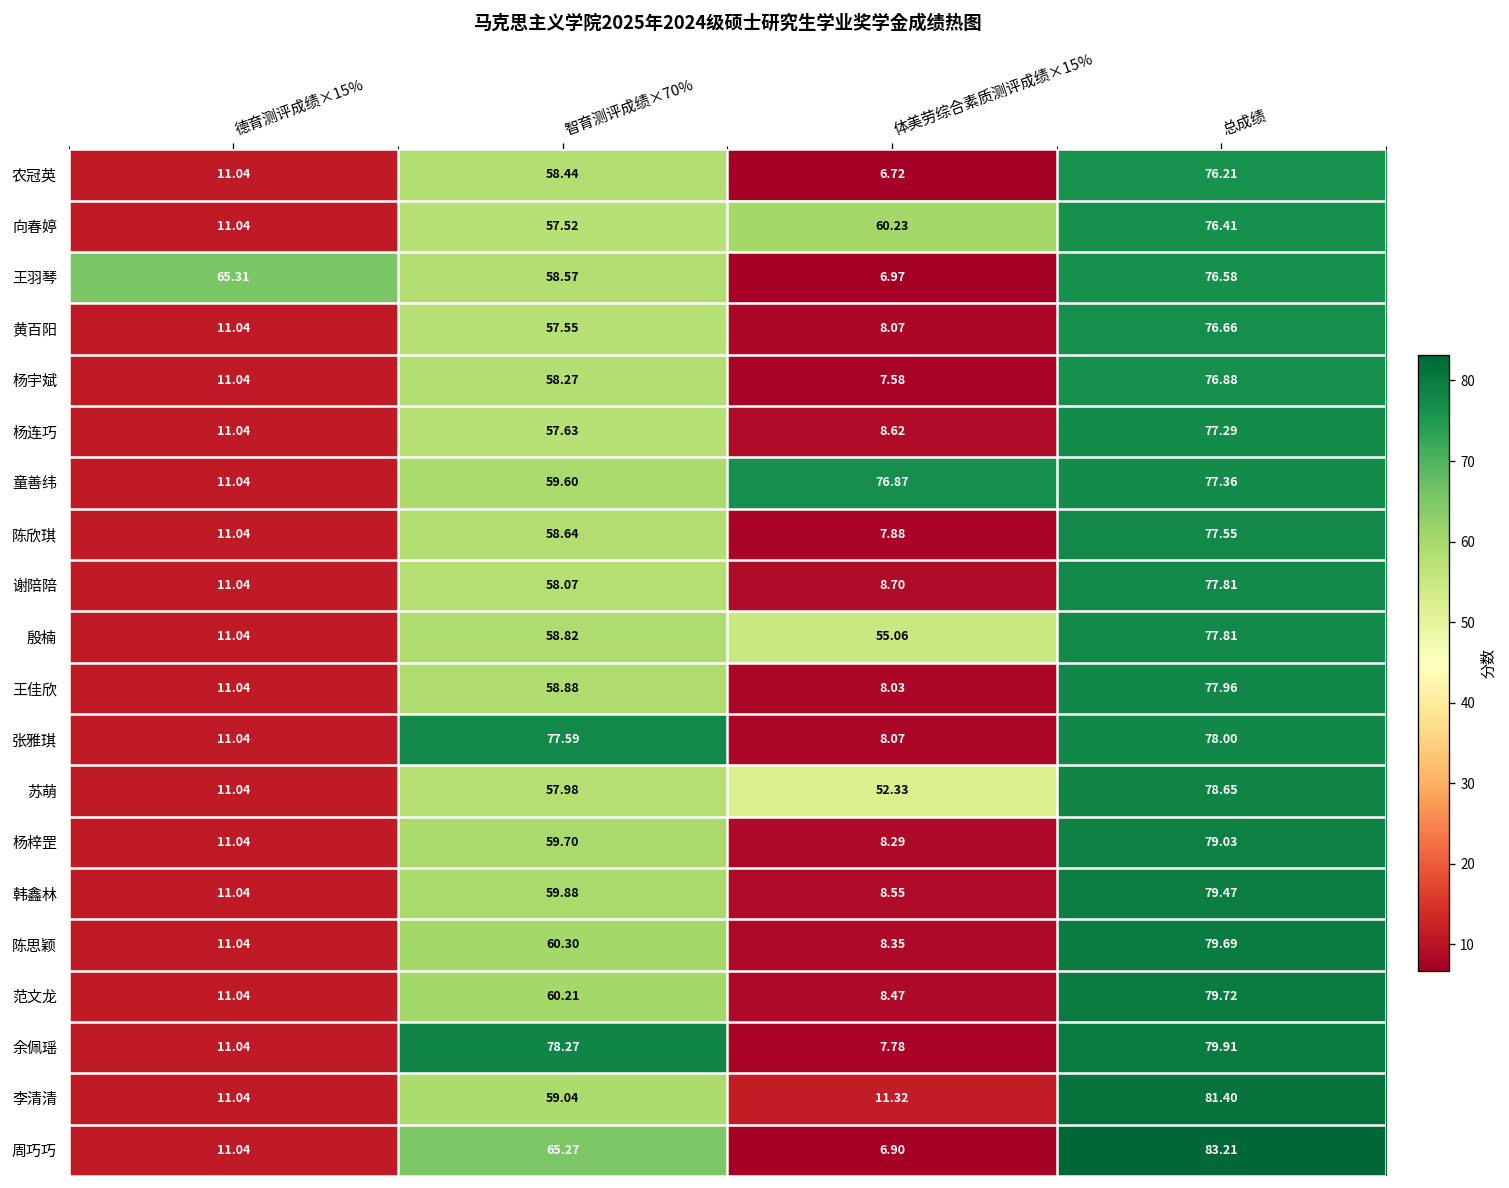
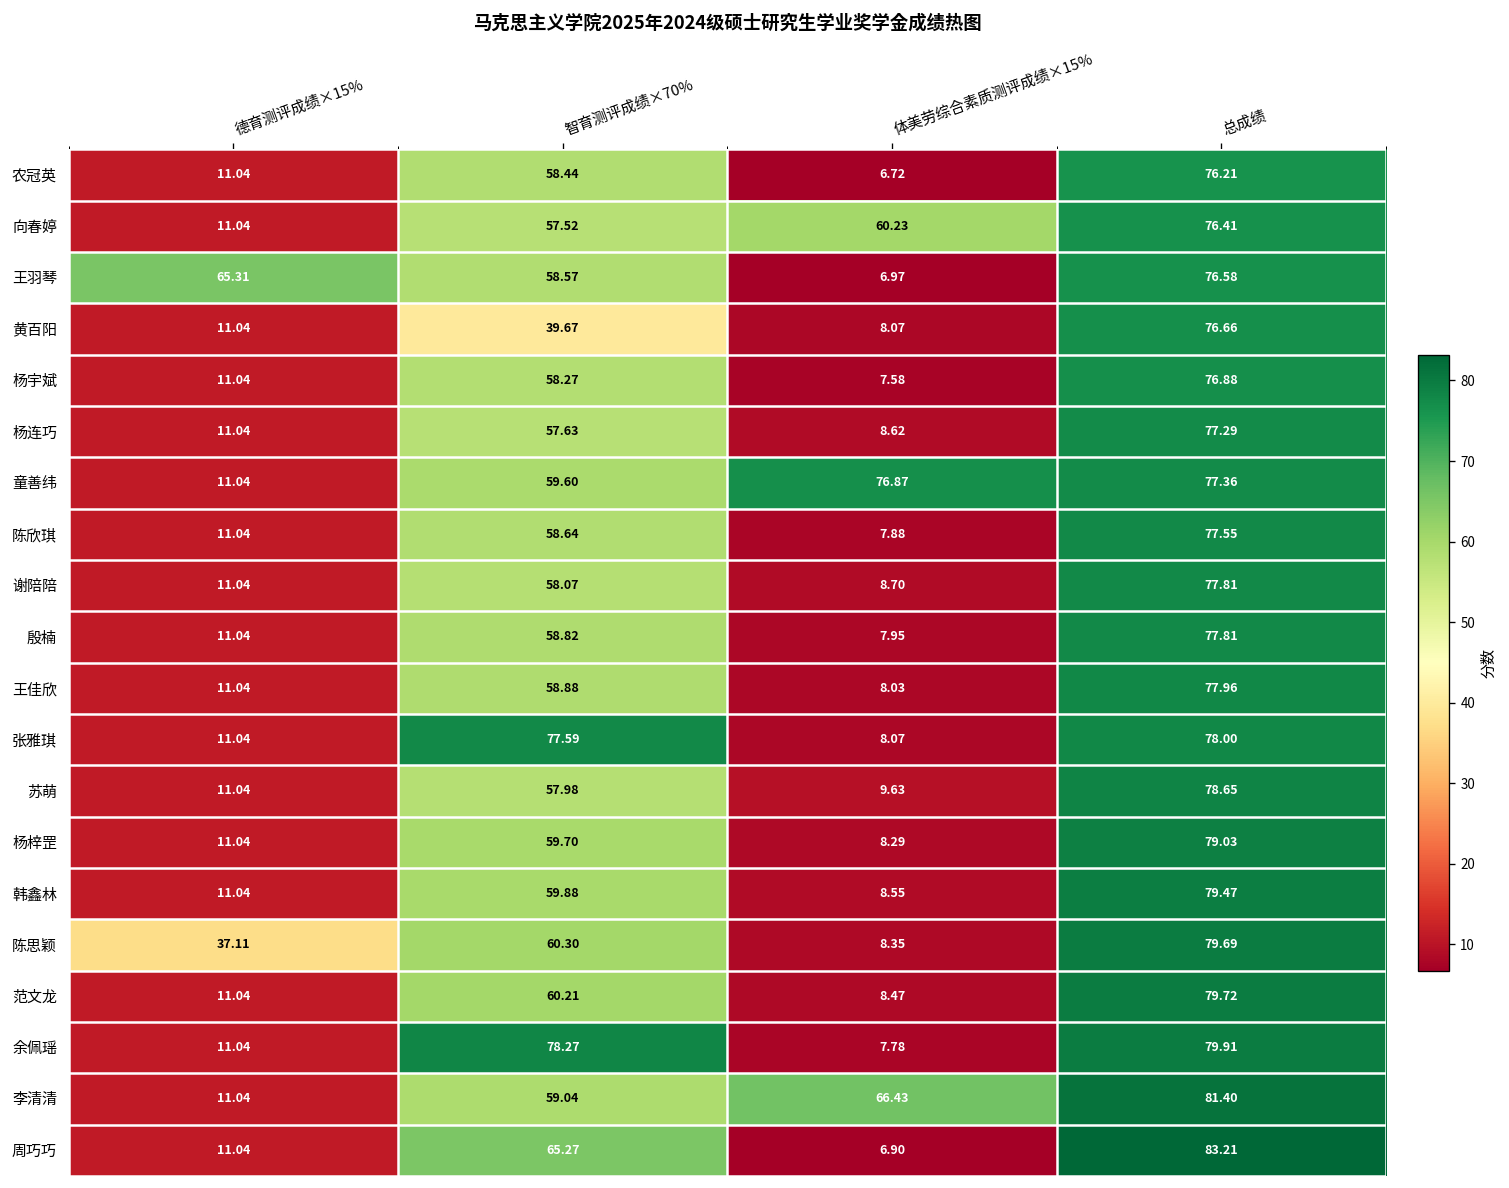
  {
    "农冠英": {
      "德育测评成绩×15%": 11.04,
      "智育测评成绩×70%": 58.44,
      "体美劳综合素质测评成绩×15%": 6.72,
      "总成绩": 76.21
    },
    "向春婷": {
      "德育测评成绩×15%": 11.04,
      "智育测评成绩×70%": 57.52,
      "体美劳综合素质测评成绩×15%": 60.23,
      "总成绩": 76.41
    },
    "王羽琴": {
      "德育测评成绩×15%": 65.31,
      "智育测评成绩×70%": 58.57,
      "体美劳综合素质测评成绩×15%": 6.97,
      "总成绩": 76.58
    },
    "黄百阳": {
      "德育测评成绩×15%": 11.04,
-     "智育测评成绩×70%": 57.55,
+     "智育测评成绩×70%": 39.67,
      "体美劳综合素质测评成绩×15%": 8.07,
      "总成绩": 76.66
    },
    "杨宇斌": {
      "德育测评成绩×15%": 11.04,
      "智育测评成绩×70%": 58.27,
      "体美劳综合素质测评成绩×15%": 7.58,
      "总成绩": 76.88
    },
    "杨连巧": {
      "德育测评成绩×15%": 11.04,
      "智育测评成绩×70%": 57.63,
      "体美劳综合素质测评成绩×15%": 8.62,
      "总成绩": 77.29
    },
    "童善纬": {
      "德育测评成绩×15%": 11.04,
      "智育测评成绩×70%": 59.60,
      "体美劳综合素质测评成绩×15%": 76.87,
      "总成绩": 77.36
    },
    "陈欣琪": {
      "德育测评成绩×15%": 11.04,
      "智育测评成绩×70%": 58.64,
      "体美劳综合素质测评成绩×15%": 7.88,
      "总成绩": 77.55
    },
    "谢陪陪": {
      "德育测评成绩×15%": 11.04,
      "智育测评成绩×70%": 58.07,
      "体美劳综合素质测评成绩×15%": 8.70,
      "总成绩": 77.81
    },
    "殷楠": {
      "德育测评成绩×15%": 11.04,
      "智育测评成绩×70%": 58.82,
-     "体美劳综合素质测评成绩×15%": 55.06,
+     "体美劳综合素质测评成绩×15%": 7.95,
      "总成绩": 77.81
    },
    "王佳欣": {
      "德育测评成绩×15%": 11.04,
      "智育测评成绩×70%": 58.88,
      "体美劳综合素质测评成绩×15%": 8.03,
      "总成绩": 77.96
    },
    "张雅琪": {
      "德育测评成绩×15%": 11.04,
      "智育测评成绩×70%": 77.59,
      "体美劳综合素质测评成绩×15%": 8.07,
      "总成绩": 78.00
    },
    "苏萌": {
      "德育测评成绩×15%": 11.04,
      "智育测评成绩×70%": 57.98,
-     "体美劳综合素质测评成绩×15%": 52.33,
+     "体美劳综合素质测评成绩×15%": 9.63,
      "总成绩": 78.65
    },
    "杨梓罡": {
      "德育测评成绩×15%": 11.04,
      "智育测评成绩×70%": 59.70,
      "体美劳综合素质测评成绩×15%": 8.29,
      "总成绩": 79.03
    },
    "韩鑫林": {
      "德育测评成绩×15%": 11.04,
      "智育测评成绩×70%": 59.88,
      "体美劳综合素质测评成绩×15%": 8.55,
      "总成绩": 79.47
    },
    "陈思颖": {
-     "德育测评成绩×15%": 11.04,
+     "德育测评成绩×15%": 37.11,
      "智育测评成绩×70%": 60.30,
      "体美劳综合素质测评成绩×15%": 8.35,
      "总成绩": 79.69
    },
    "范文龙": {
      "德育测评成绩×15%": 11.04,
      "智育测评成绩×70%": 60.21,
      "体美劳综合素质测评成绩×15%": 8.47,
      "总成绩": 79.72
    },
    "余佩瑶": {
      "德育测评成绩×15%": 11.04,
      "智育测评成绩×70%": 78.27,
      "体美劳综合素质测评成绩×15%": 7.78,
      "总成绩": 79.91
    },
    "李清清": {
      "德育测评成绩×15%": 11.04,
      "智育测评成绩×70%": 59.04,
-     "体美劳综合素质测评成绩×15%": 11.32,
+     "体美劳综合素质测评成绩×15%": 66.43,
      "总成绩": 81.40
    },
    "周巧巧": {
      "德育测评成绩×15%": 11.04,
      "智育测评成绩×70%": 65.27,
      "体美劳综合素质测评成绩×15%": 6.90,
      "总成绩": 83.21
    }
  }
